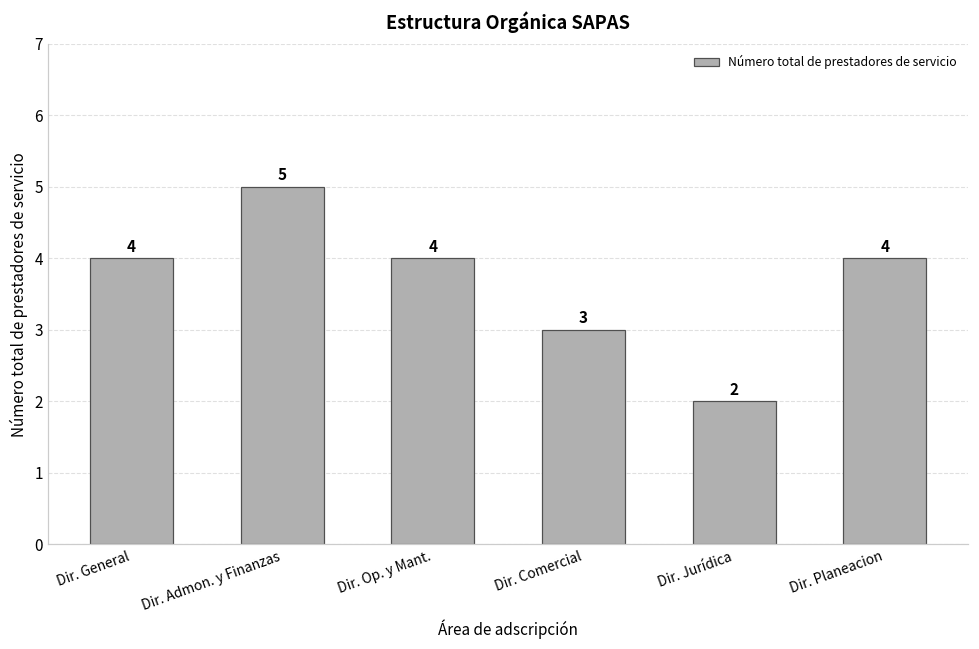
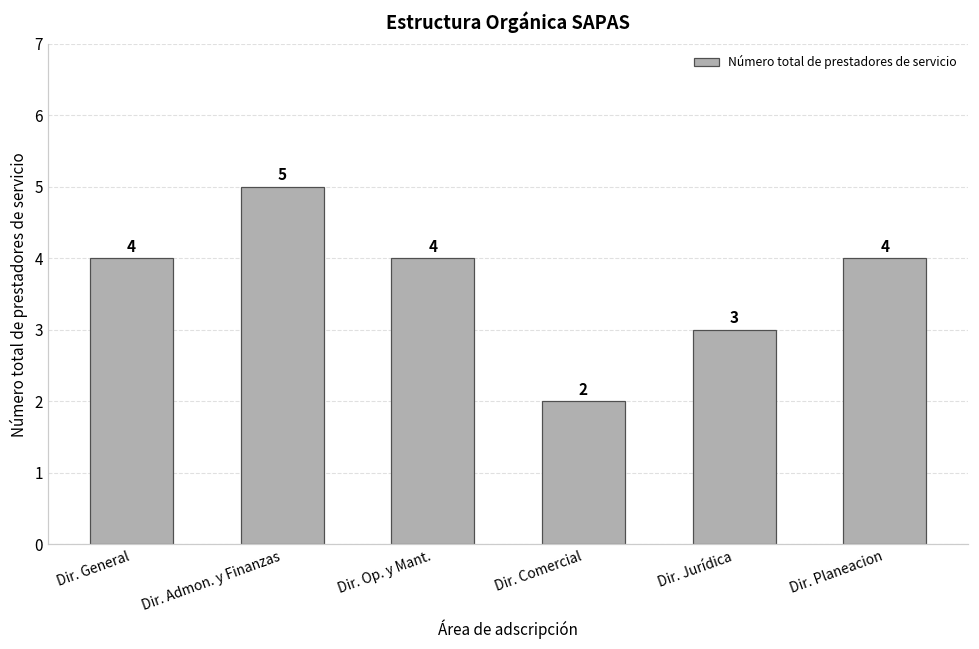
  {
    "Dir. General": 4,
    "Dir. Admon. y Finanzas": 5,
    "Dir. Op. y Mant.": 4,
-   "Dir. Comercial": 3,
-   "Dir. Jurídica": 2,
+   "Dir. Comercial": 2,
+   "Dir. Jurídica": 3,
    "Dir. Planeacion": 4
  }
